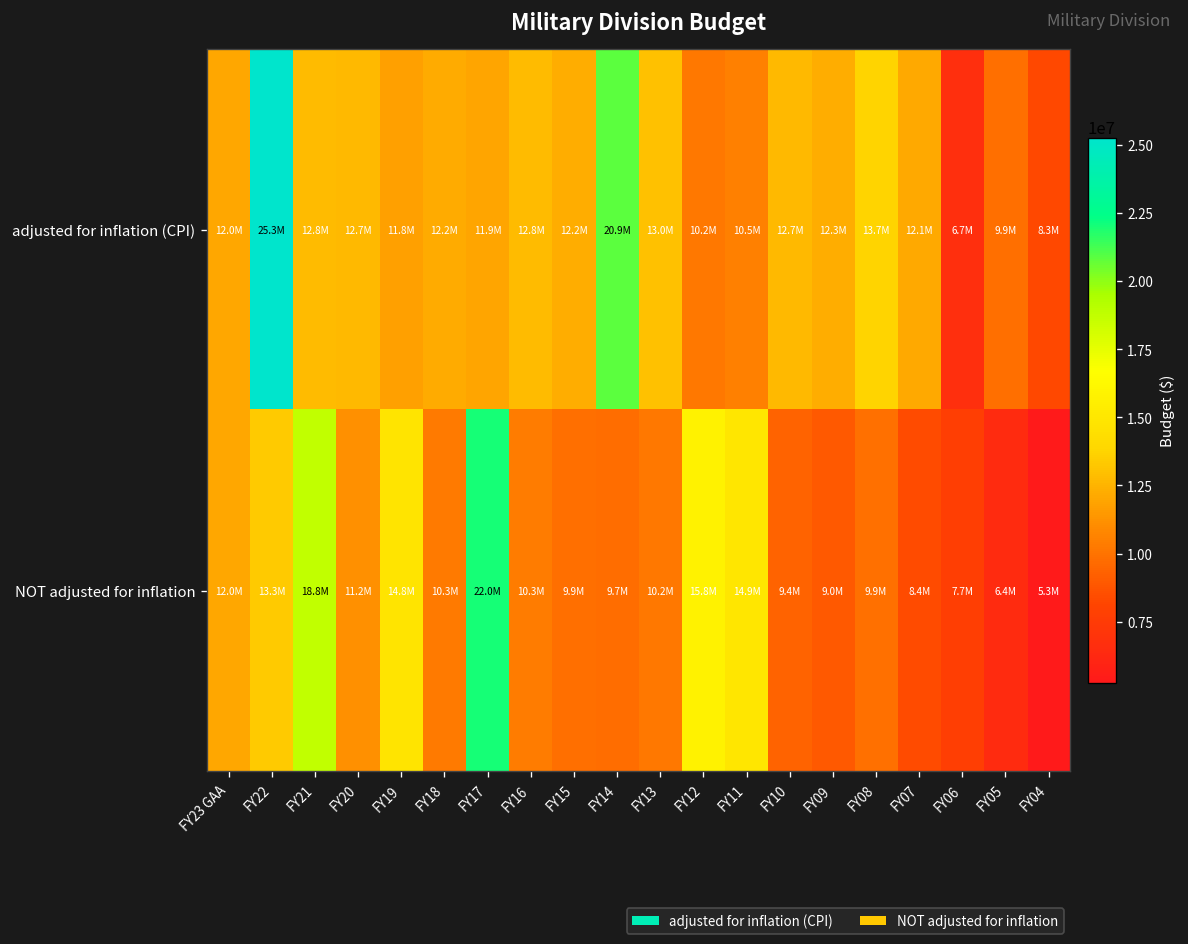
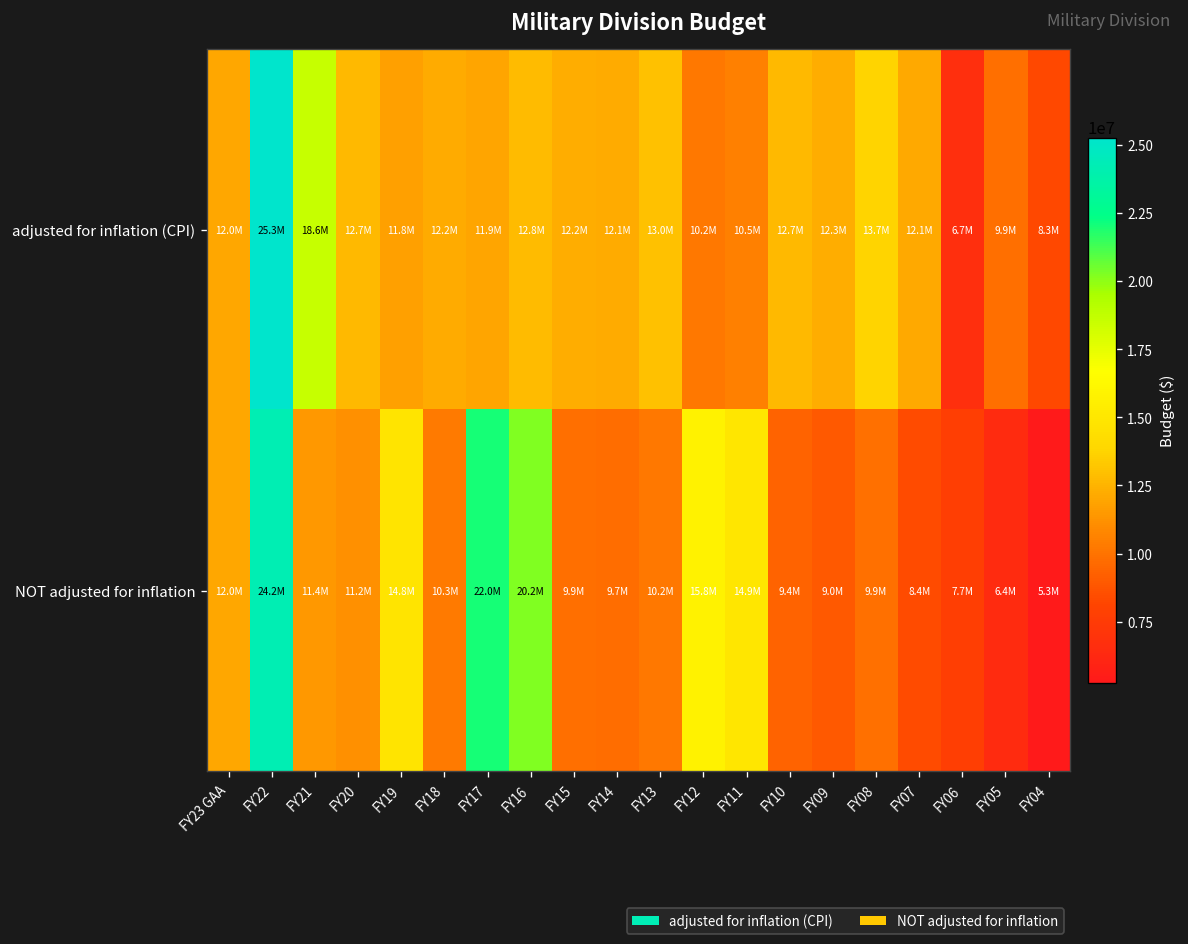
  {
    "adjusted for inflation (CPI)": {
      "FY23 GAA": "12.0M",
      "FY22": "25.3M",
-     "FY21": "12.8M",
+     "FY21": "18.6M",
      "FY20": "12.7M",
      "FY19": "11.8M",
      "FY18": "12.2M",
      "FY17": "11.9M",
      "FY16": "12.8M",
      "FY15": "12.2M",
-     "FY14": "20.9M",
+     "FY14": "12.1M",
      "FY13": "13.0M",
      "FY12": "10.2M",
      "FY11": "10.5M",
      "FY10": "12.7M",
      "FY09": "12.3M",
      "FY08": "13.7M",
      "FY07": "12.1M",
      "FY06": "6.7M",
      "FY05": "9.9M",
      "FY04": "8.3M"
    },
    "NOT adjusted for inflation": {
      "FY23 GAA": "12.0M",
-     "FY22": "13.3M",
-     "FY21": "18.8M",
+     "FY22": "24.2M",
+     "FY21": "11.4M",
      "FY20": "11.2M",
      "FY19": "14.8M",
      "FY18": "10.3M",
      "FY17": "22.0M",
-     "FY16": "10.3M",
+     "FY16": "20.2M",
      "FY15": "9.9M",
      "FY14": "9.7M",
      "FY13": "10.2M",
      "FY12": "15.8M",
      "FY11": "14.9M",
      "FY10": "9.4M",
      "FY09": "9.0M",
      "FY08": "9.9M",
      "FY07": "8.4M",
      "FY06": "7.7M",
      "FY05": "6.4M",
      "FY04": "5.3M"
    }
  }
